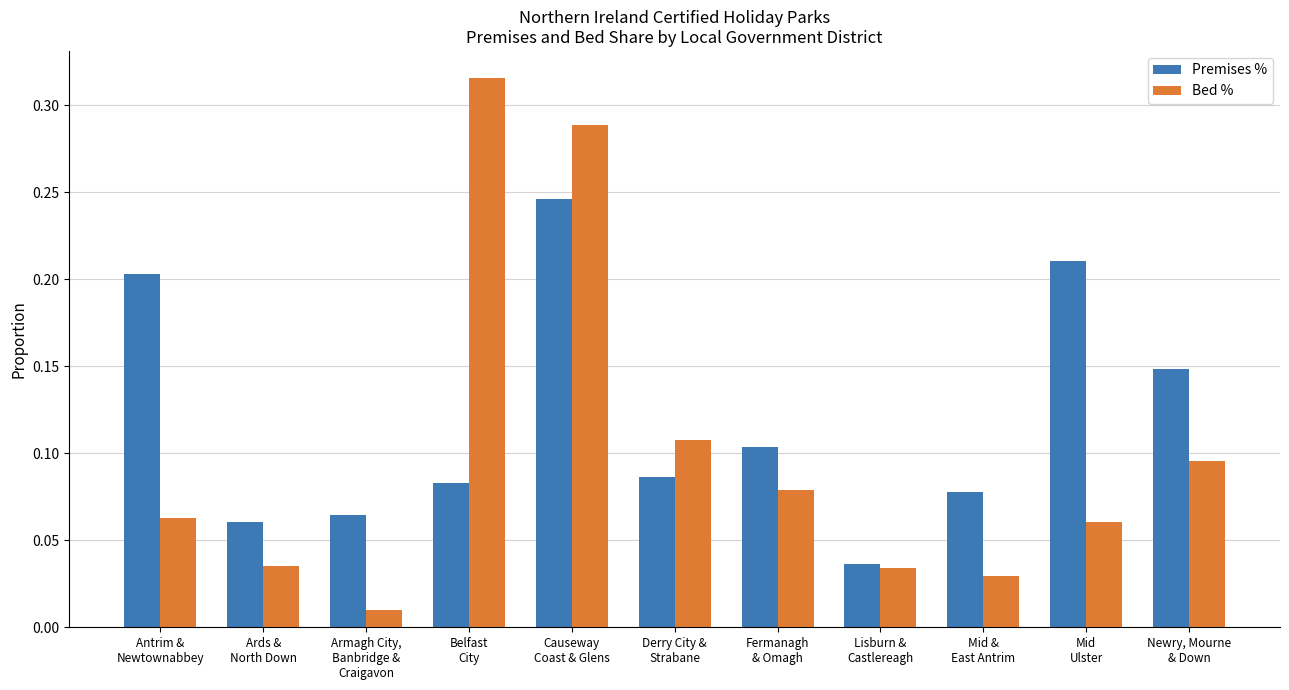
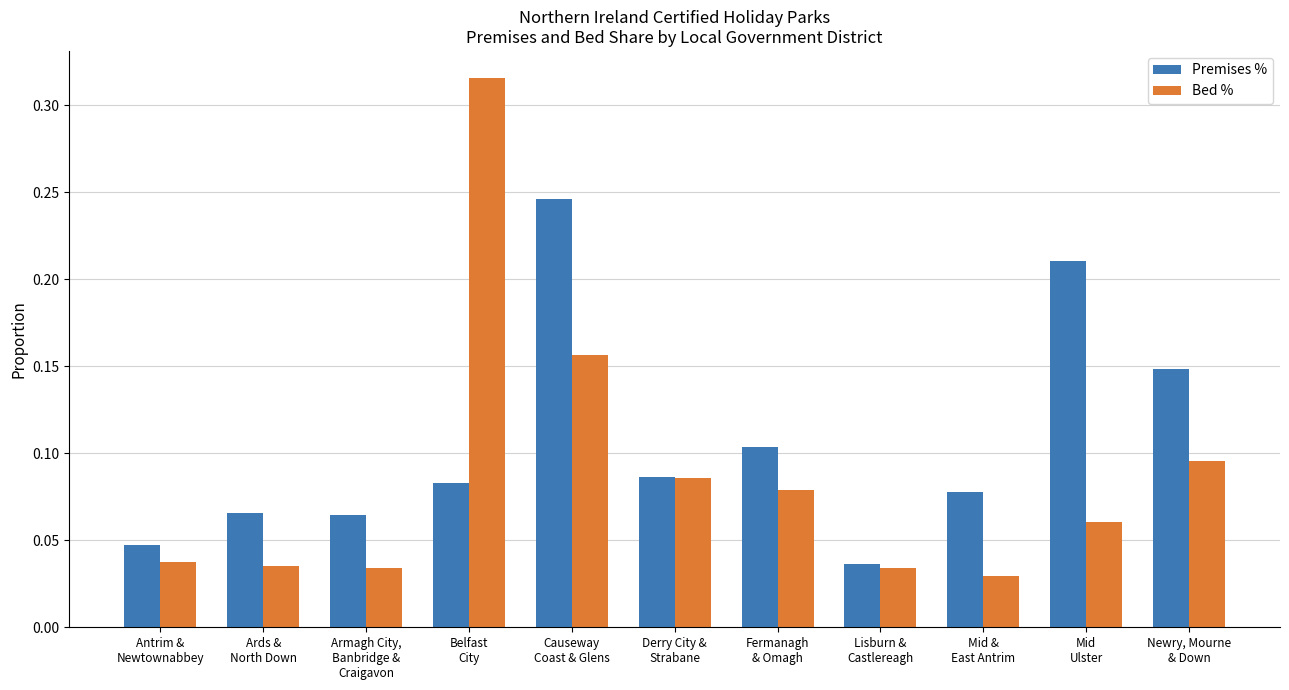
  {
    "Premises %": {
-     "Antrim & Newtownabbey": 0.203,
-     "Ards & North Down": 0.060,
+     "Antrim & Newtownabbey": 0.048,
+     "Ards & North Down": 0.066,
      "Armagh City, Banbridge & Craigavon": 0.065,
      "Belfast City": 0.083,
      "Causeway Coast & Glens": 0.246,
      "Derry City & Strabane": 0.086,
      "Fermanagh & Omagh": 0.104,
      "Lisburn & Castlereagh": 0.037,
      "Mid & East Antrim": 0.078,
      "Mid Ulster": 0.211,
      "Newry, Mourne & Down": 0.149
    },
    "Bed %": {
-     "Antrim & Newtownabbey": 0.063,
+     "Antrim & Newtownabbey": 0.038,
      "Ards & North Down": 0.035,
-     "Armagh City, Banbridge & Craigavon": 0.010,
+     "Armagh City, Banbridge & Craigavon": 0.034,
      "Belfast City": 0.316,
-     "Causeway Coast & Glens": 0.289,
-     "Derry City & Strabane": 0.107,
+     "Causeway Coast & Glens": 0.156,
+     "Derry City & Strabane": 0.086,
      "Fermanagh & Omagh": 0.079,
      "Lisburn & Castlereagh": 0.034,
      "Mid & East Antrim": 0.029,
      "Mid Ulster": 0.060,
      "Newry, Mourne & Down": 0.096
    }
  }
